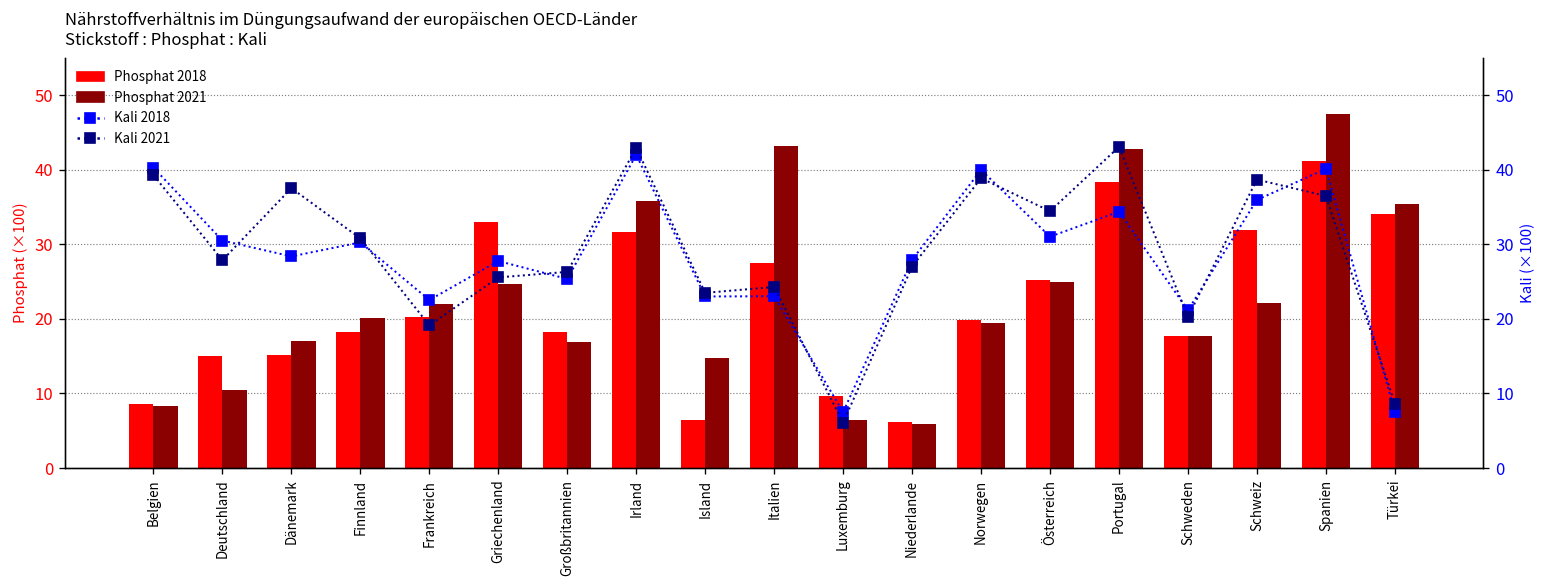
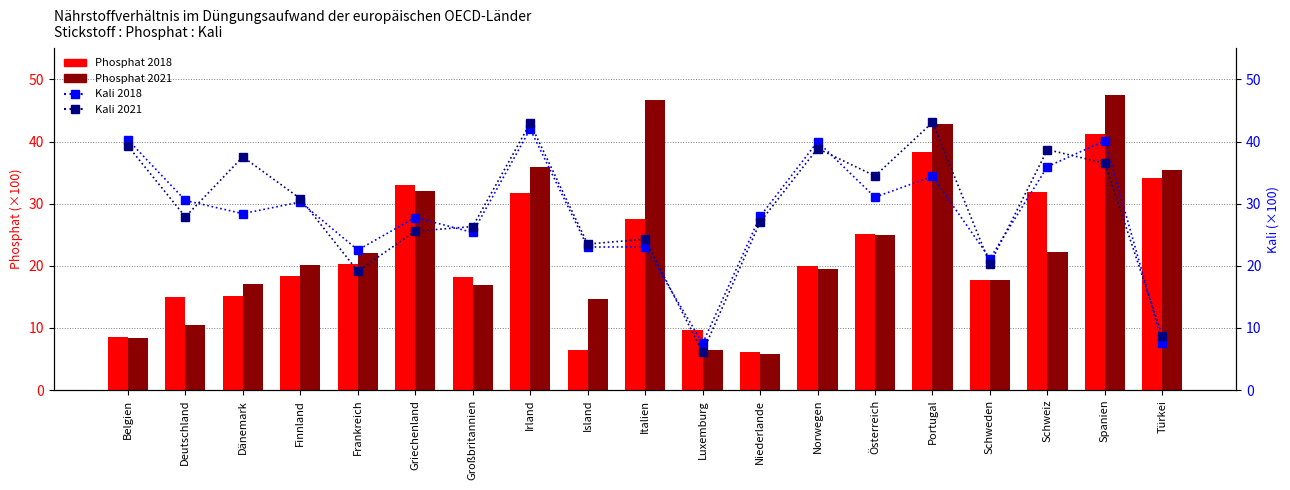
  {
    "Phosphat 2018": {
      "Belgien": 9,
      "Deutschland": 15,
      "Dänemark": 15,
      "Finnland": 18,
      "Frankreich": 20,
      "Griechenland": 33,
      "Großbritannien": 18,
      "Irland": 32,
      "Island": 6,
      "Italien": 28,
      "Luxemburg": 10,
      "Niederlande": 6,
      "Norwegen": 20,
      "Österreich": 25,
      "Portugal": 38,
      "Schweden": 18,
      "Schweiz": 32,
      "Spanien": 41,
      "Türkei": 34
    },
    "Phosphat 2021": {
      "Belgien": 8,
      "Deutschland": 10,
      "Dänemark": 17,
      "Finnland": 20,
      "Frankreich": 22,
-     "Griechenland": 25,
+     "Griechenland": 32,
      "Großbritannien": 17,
      "Irland": 36,
      "Island": 15,
-     "Italien": 43,
+     "Italien": 47,
      "Luxemburg": 6,
      "Niederlande": 6,
      "Norwegen": 19,
      "Österreich": 25,
      "Portugal": 43,
      "Schweden": 18,
      "Schweiz": 22,
      "Spanien": 47,
      "Türkei": 35
    },
    "Kali 2018": {
      "Belgien": 40,
      "Deutschland": 31,
      "Dänemark": 28,
      "Finnland": 30,
      "Frankreich": 23,
      "Griechenland": 28,
      "Großbritannien": 25,
      "Irland": 42,
      "Island": 23,
      "Italien": 23,
      "Luxemburg": 8,
      "Niederlande": 28,
      "Norwegen": 40,
      "Österreich": 31,
      "Portugal": 34,
      "Schweden": 21,
      "Schweiz": 36,
      "Spanien": 40,
      "Türkei": 8
    },
    "Kali 2021": {
      "Belgien": 39,
      "Deutschland": 28,
      "Dänemark": 38,
      "Finnland": 31,
      "Frankreich": 19,
      "Griechenland": 26,
      "Großbritannien": 26,
      "Irland": 43,
      "Island": 23,
      "Italien": 24,
      "Luxemburg": 6,
      "Niederlande": 27,
      "Norwegen": 39,
      "Österreich": 34,
      "Portugal": 43,
      "Schweden": 20,
      "Schweiz": 39,
      "Spanien": 36,
      "Türkei": 9
    }
  }
